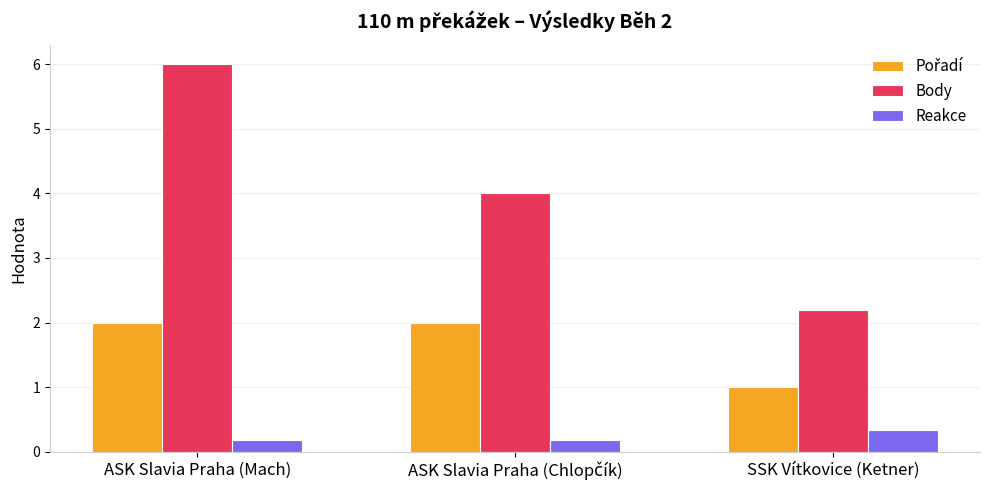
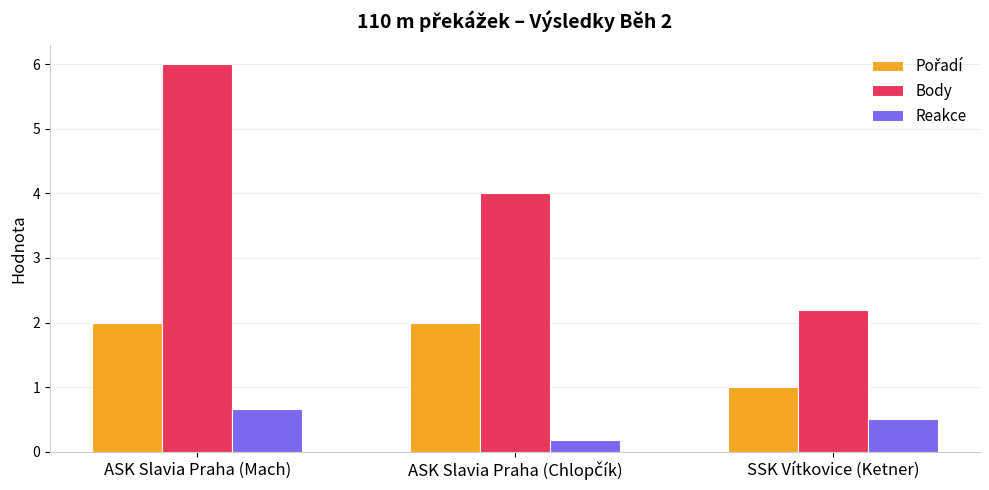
  {
    "Pořadí": {
      "ASK Slavia Praha (Mach)": 2.0,
      "ASK Slavia Praha (Chlopčík)": 2.0,
      "SSK Vítkovice (Ketner)": 1.0
    },
    "Body": {
      "ASK Slavia Praha (Mach)": 6.0,
      "ASK Slavia Praha (Chlopčík)": 4.0,
      "SSK Vítkovice (Ketner)": 2.2
    },
    "Reakce": {
-     "ASK Slavia Praha (Mach)": 0.2,
+     "ASK Slavia Praha (Mach)": 0.7,
      "ASK Slavia Praha (Chlopčík)": 0.2,
-     "SSK Vítkovice (Ketner)": 0.3
+     "SSK Vítkovice (Ketner)": 0.5
    }
  }
